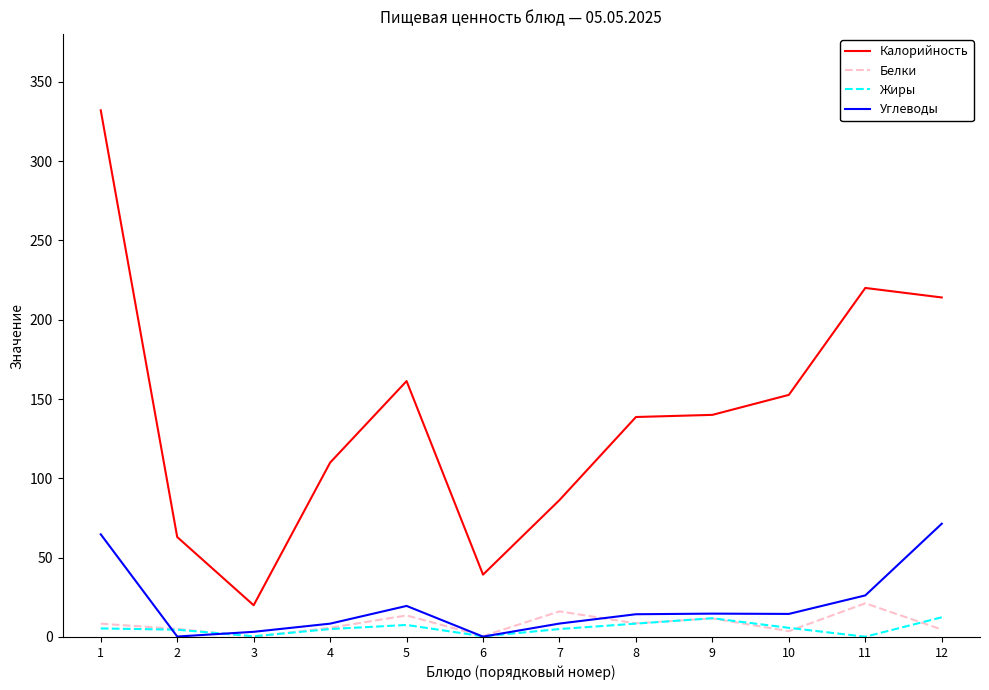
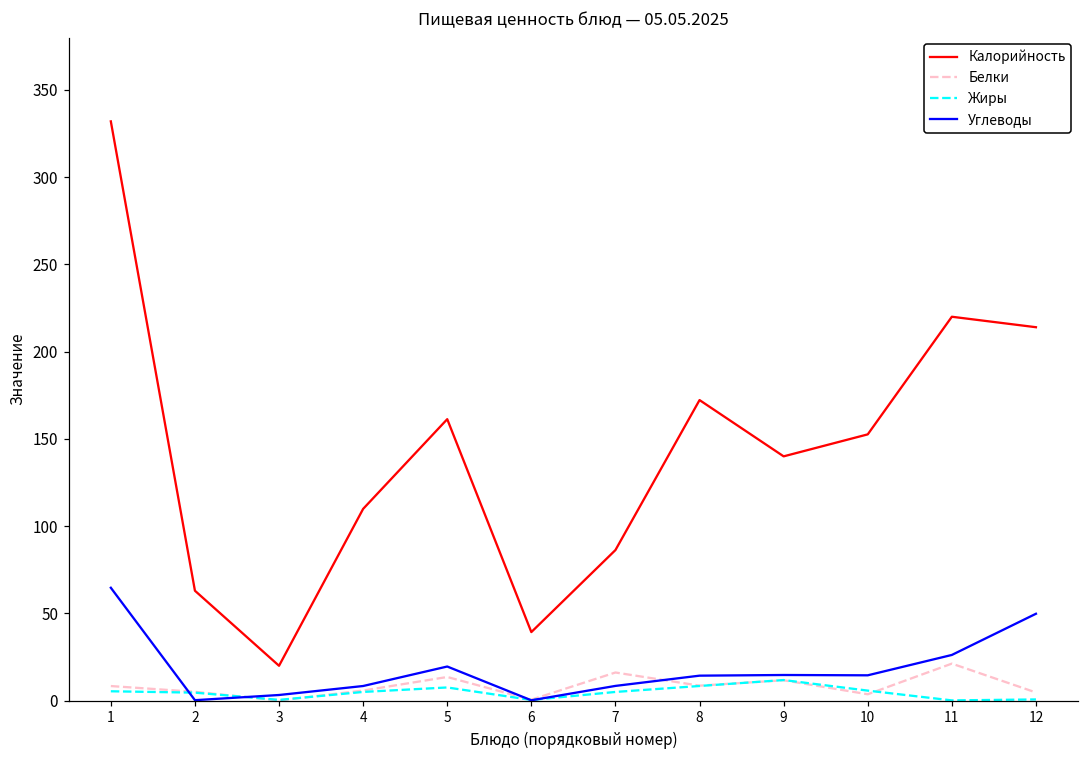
  {
    "Калорийность": {
      "1": 332,
      "2": 63,
      "3": 20,
      "4": 110,
      "5": 161,
      "6": 39,
      "7": 86,
-     "8": 139,
+     "8": 172,
      "9": 140,
      "10": 153,
      "11": 220,
      "12": 214
    },
    "Белки": {
      "1": 8,
      "5": 14,
      "7": 16,
      "10": 4,
      "11": 21,
      "12": 5
    },
    "Жиры": {
      "1": 5,
      "5": 8,
      "7": 5,
      "10": 6,
      "11": 0,
-     "12": 12
+     "12": 1
    },
    "Углеводы": {
      "1": 65,
      "2": 0,
      "3": 3,
      "4": 8,
      "5": 20,
      "7": 8,
      "8": 14,
      "9": 15,
      "10": 15,
      "11": 26,
-     "12": 71
+     "12": 50
    }
  }
